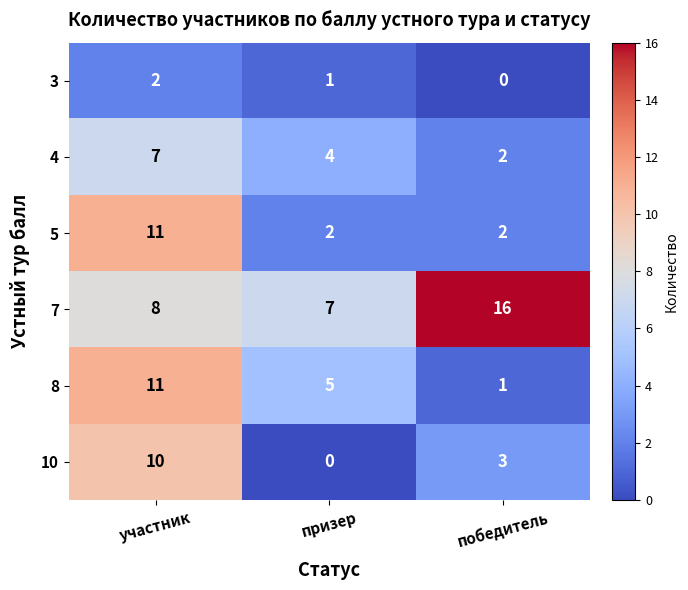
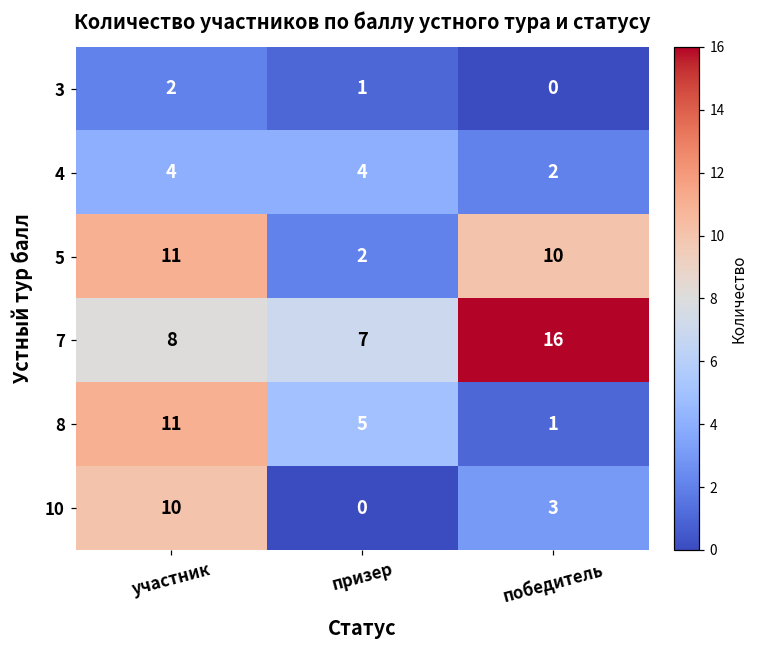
  {
    "3": {
      "участник": 2,
      "призер": 1,
      "победитель": 0
    },
    "4": {
-     "участник": 7,
+     "участник": 4,
      "призер": 4,
      "победитель": 2
    },
    "5": {
      "участник": 11,
      "призер": 2,
-     "победитель": 2
+     "победитель": 10
    },
    "7": {
      "участник": 8,
      "призер": 7,
      "победитель": 16
    },
    "8": {
      "участник": 11,
      "призер": 5,
      "победитель": 1
    },
    "10": {
      "участник": 10,
      "призер": 0,
      "победитель": 3
    }
  }
